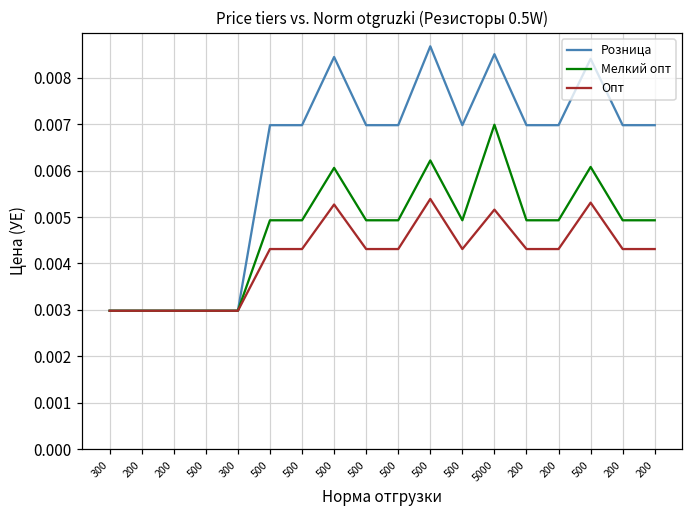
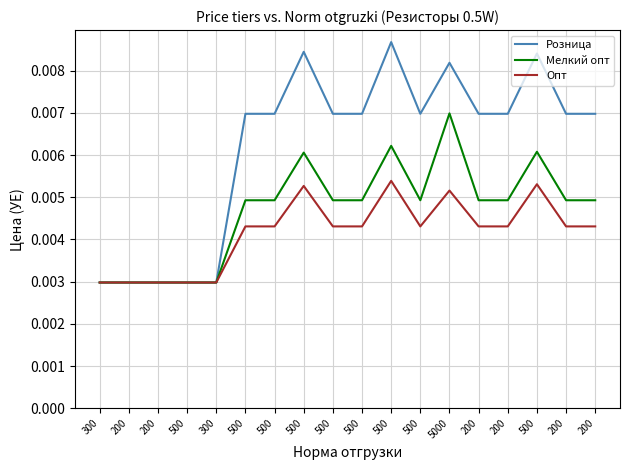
  {
    "Розница": {
-     "5000": 0.0085
+     "5000": 0.0082
    },
    "Мелкий опт": {
      "5000": 0.0070
    },
    "Опт": {
      "5000": 0.0052
    }
  }
